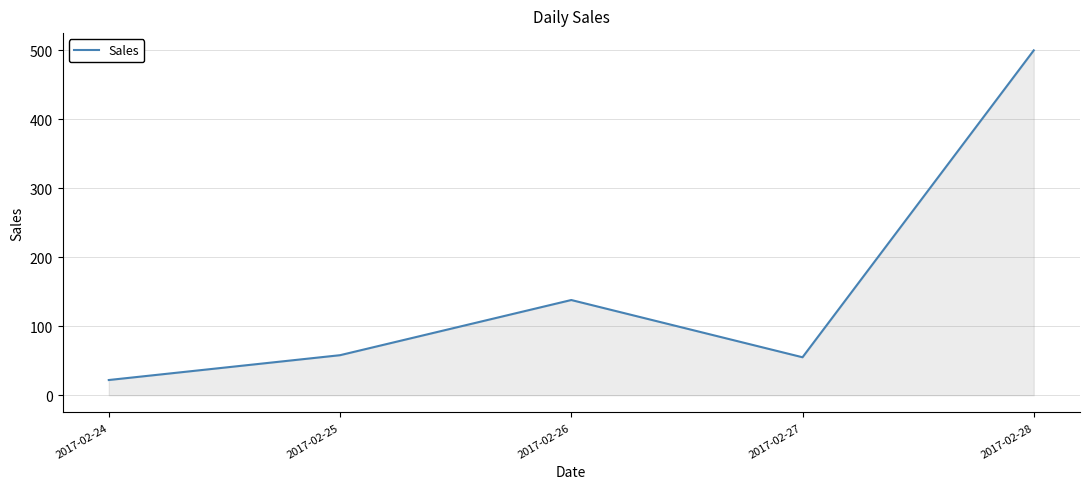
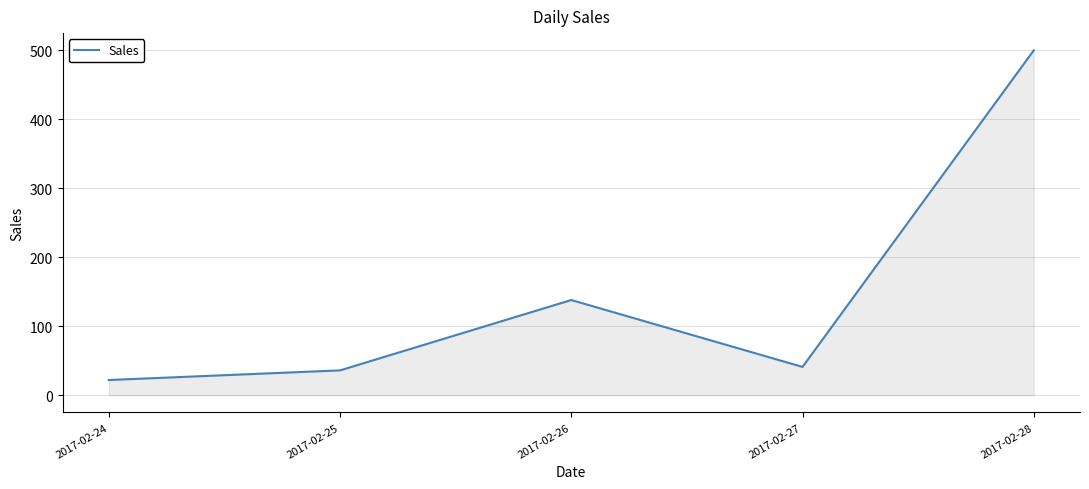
  {
    "2017-02-24": 20,
-   "2017-02-25": 60,
+   "2017-02-25": 40,
    "2017-02-26": 140,
-   "2017-02-27": 60,
+   "2017-02-27": 40,
    "2017-02-28": 500
  }
